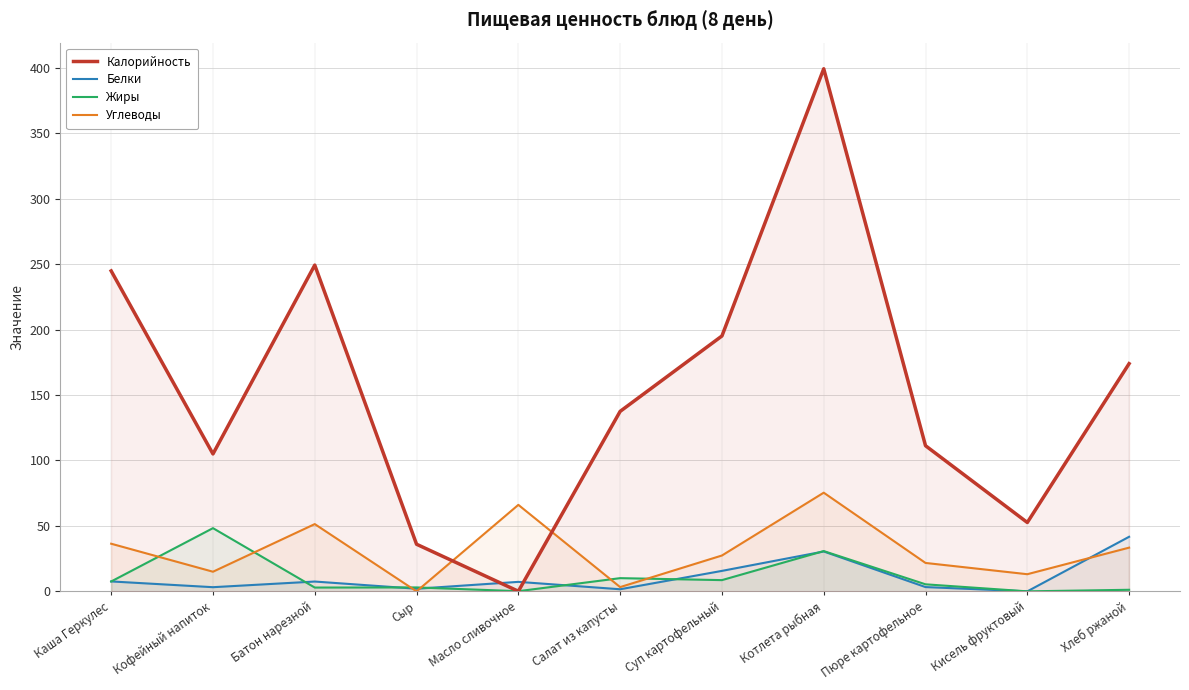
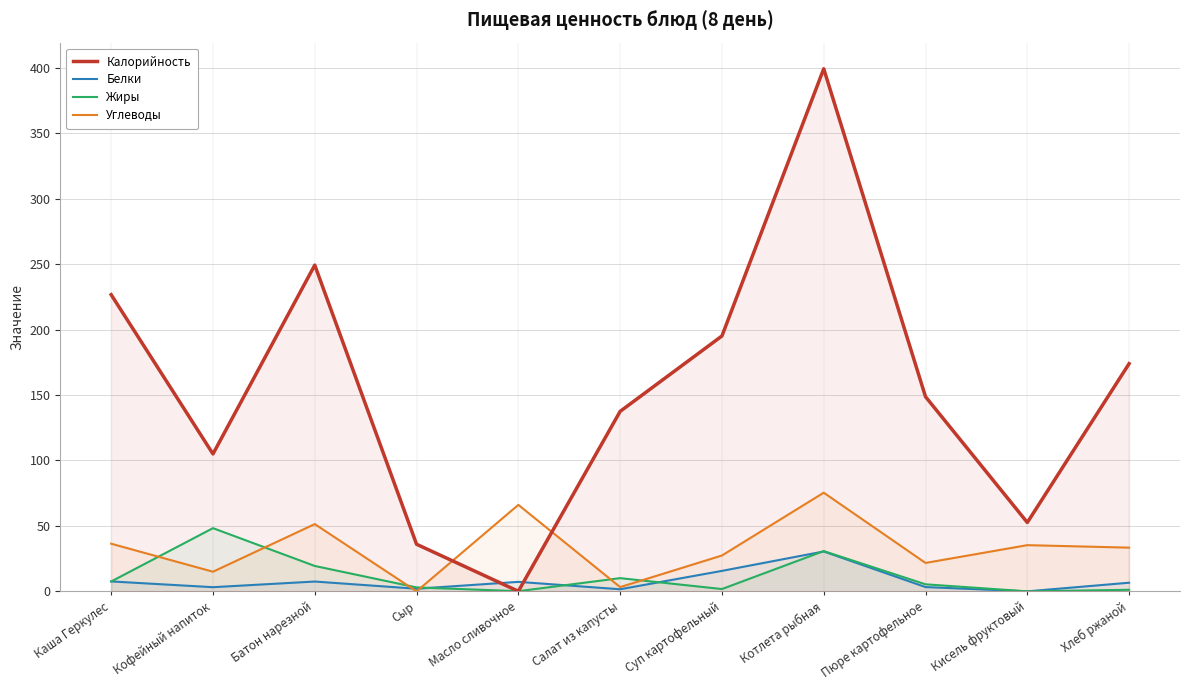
  {
    "Калорийность": {
-     "Каша Геркулес": 245,
+     "Каша Геркулес": 227,
      "Кофейный напиток": 105,
      "Батон нарезной": 249,
      "Сыр": 36,
      "Салат из капусты": 138,
      "Суп картофельный": 195,
      "Котлета рыбная": 399,
-     "Пюре картофельное": 111,
+     "Пюре картофельное": 149,
      "Кисель фруктовый": 53,
      "Хлеб ржаной": 174
    },
    "Белки": {
      "Кофейный напиток": 3,
      "Батон нарезной": 8,
      "Масло сливочное": 7,
      "Суп картофельный": 16,
      "Пюре картофельное": 3,
-     "Хлеб ржаной": 42
+     "Хлеб ржаной": 7
    },
    "Жиры": {
      "Кофейный напиток": 48,
-     "Батон нарезной": 3,
+     "Батон нарезной": 19,
      "Салат из капусты": 10,
-     "Суп картофельный": 9,
+     "Суп картофельный": 2,
      "Пюре картофельное": 5,
      "Хлеб ржаной": 1
    },
    "Углеводы": {
      "Каша Геркулес": 36,
      "Кофейный напиток": 15,
      "Батон нарезной": 51,
      "Сыр": 0,
      "Масло сливочное": 66,
      "Суп картофельный": 27,
      "Котлета рыбная": 75,
      "Пюре картофельное": 22,
-     "Кисель фруктовый": 13,
+     "Кисель фруктовый": 35,
      "Хлеб ржаной": 33
    }
  }
